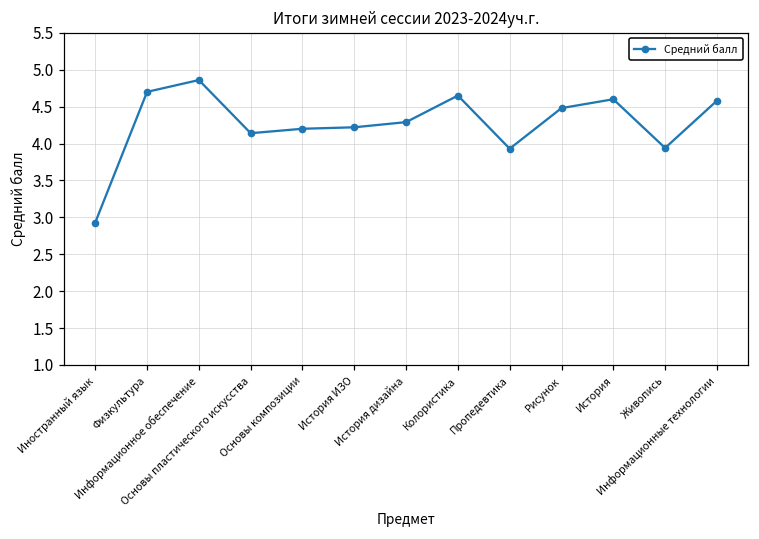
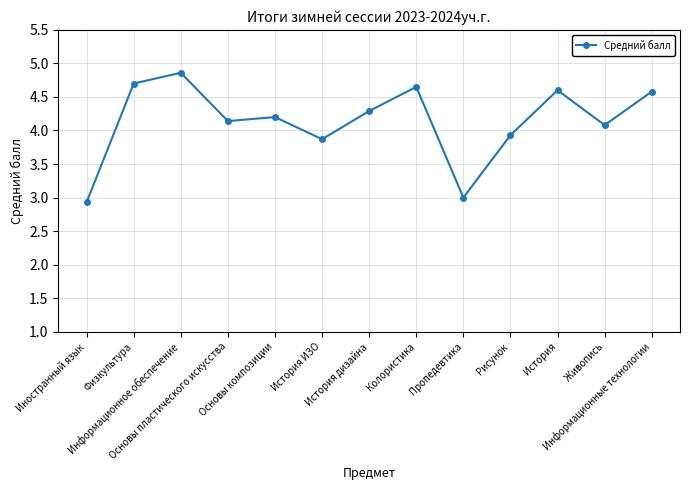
  {
    "Иностранный язык": 2.9,
    "Физкультура": 4.7,
    "Информационное обеспечение": 4.9,
    "Основы пластического искусства": 4.1,
    "Основы композиции": 4.2,
-   "История ИЗО": 4.2,
+   "История ИЗО": 3.9,
    "История дизайна": 4.3,
    "Колористика": 4.7,
-   "Пропедевтика": 3.9,
-   "Рисунок": 4.5,
+   "Пропедевтика": 3.0,
+   "Рисунок": 3.9,
    "История": 4.6,
-   "Живопись": 3.9,
+   "Живопись": 4.1,
    "Информационные технологии": 4.6
  }
